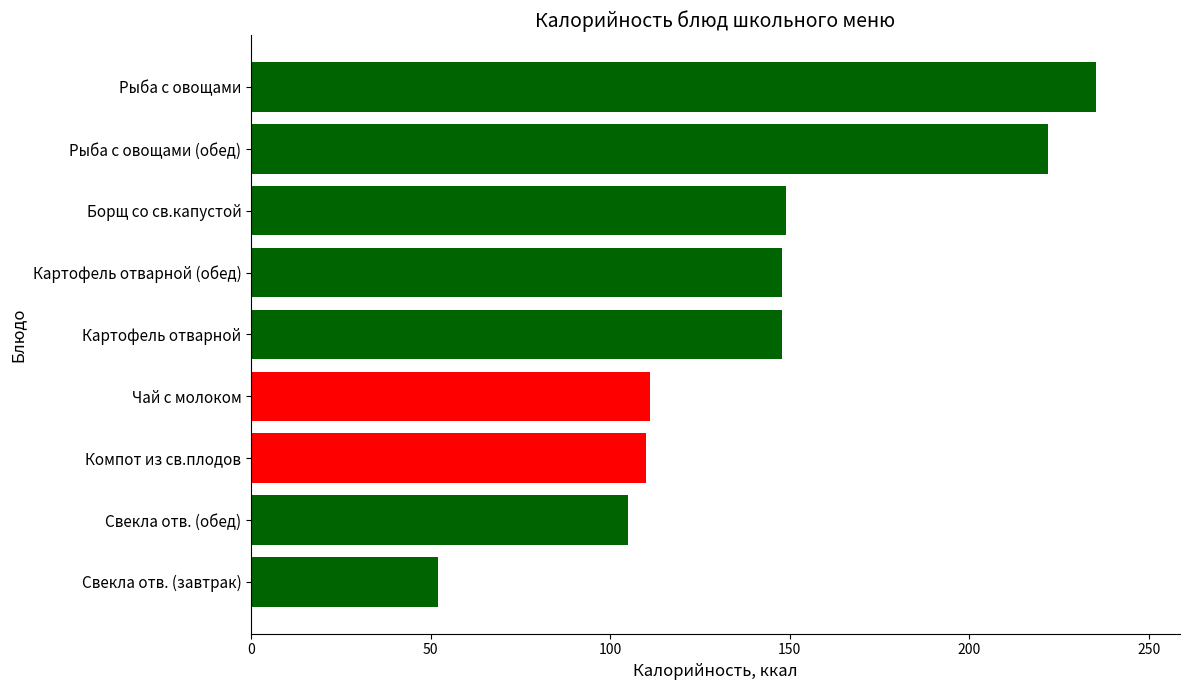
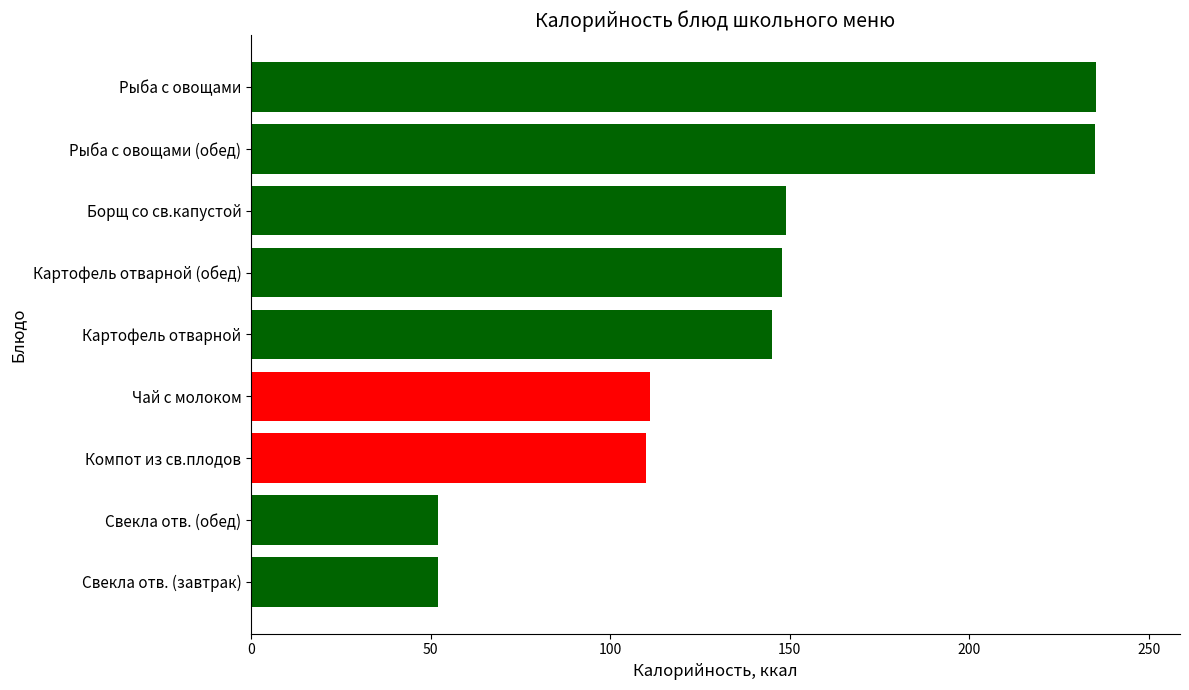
  {
    "Рыба с овощами": 235,
-   "Рыба с овощами (обед)": 222,
+   "Рыба с овощами (обед)": 235,
    "Борщ со св.капустой": 149,
    "Картофель отварной (обед)": 148,
-   "Картофель отварной": 148,
+   "Картофель отварной": 145,
    "Чай с молоком": 111,
    "Компот из св.плодов": 110,
-   "Свекла отв. (обед)": 105,
+   "Свекла отв. (обед)": 52,
    "Свекла отв. (завтрак)": 52
  }
